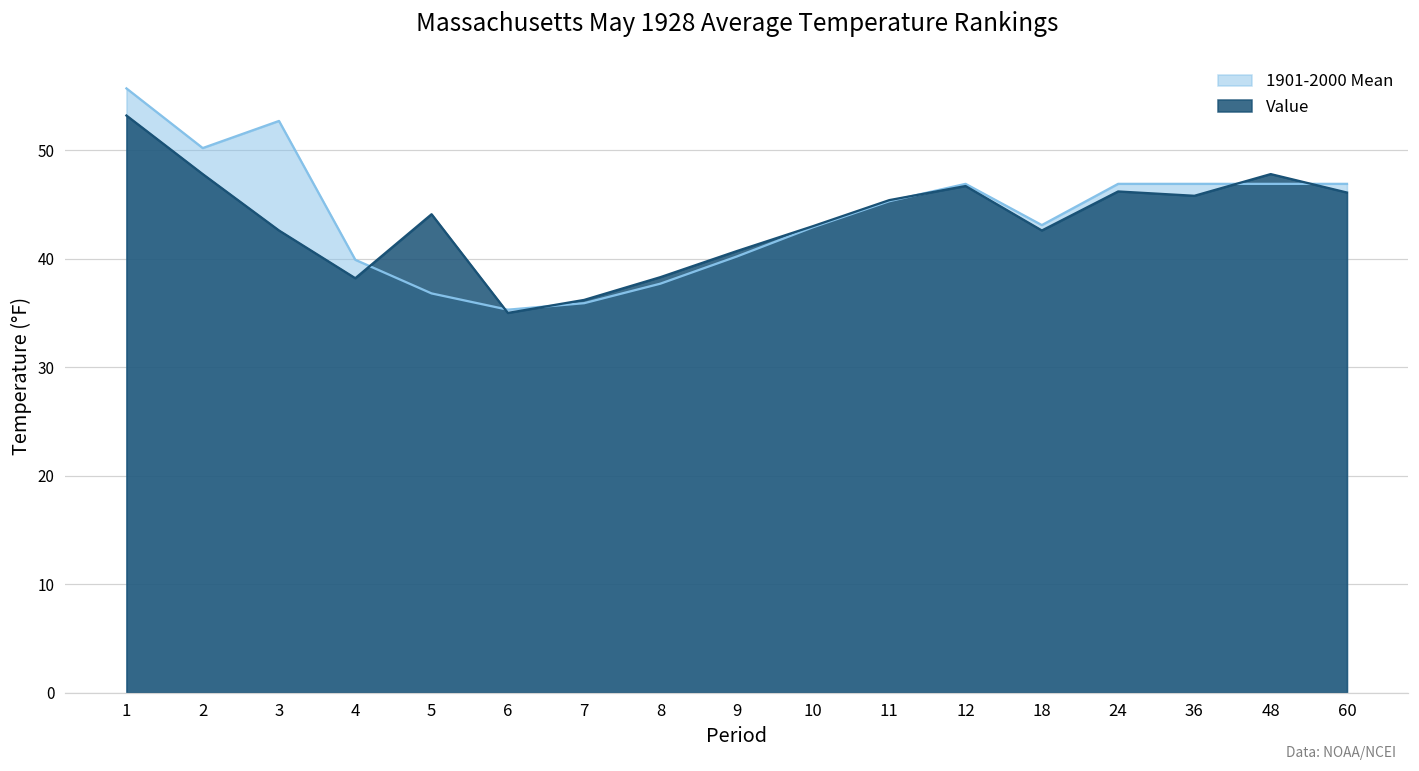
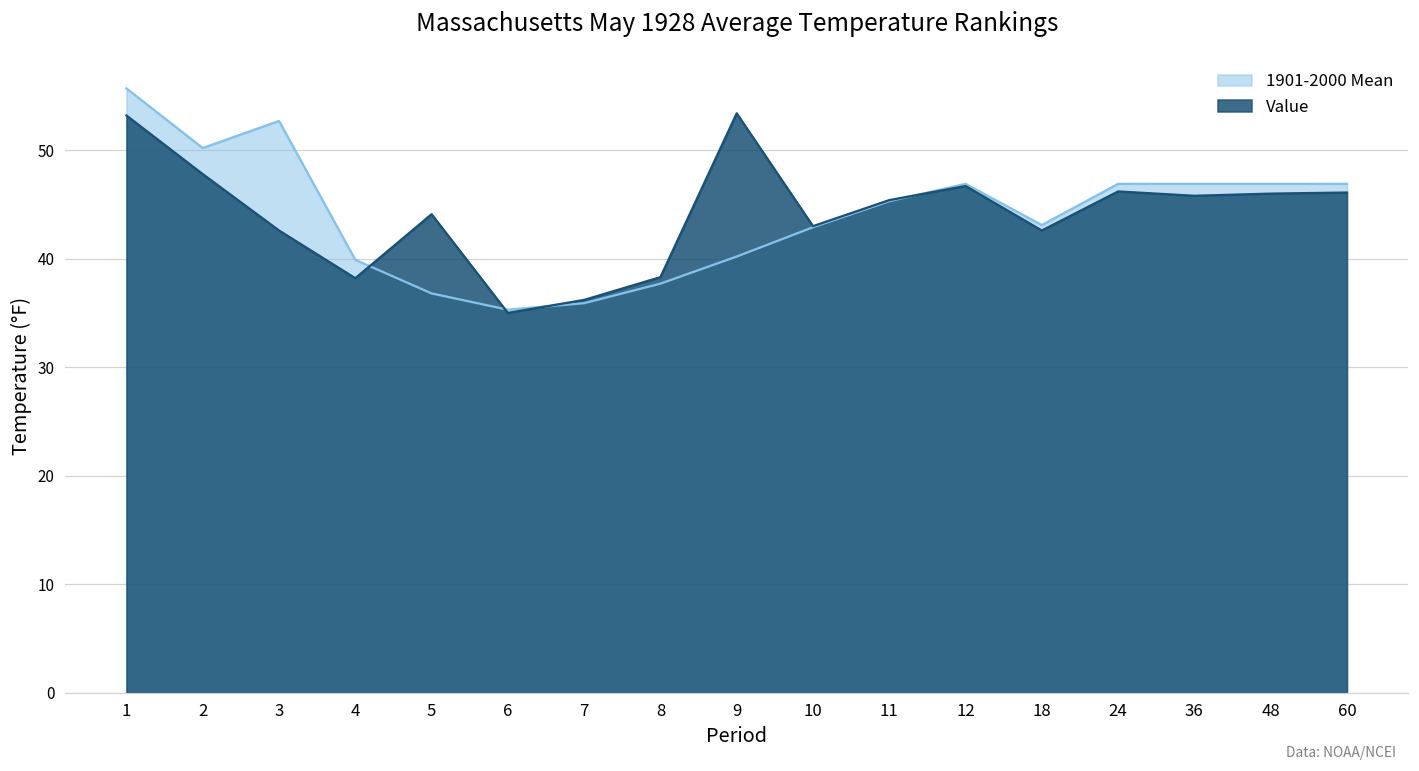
  {
    "1901-2000 Mean": {
      "1": 56,
      "2": 50,
      "3": 53,
      "4": 40,
      "5": 37,
      "6": 35,
      "7": 36,
      "8": 38,
      "9": 40,
      "18": 43,
      "24": 47,
      "36": 47,
      "48": 47,
      "60": 47
    },
    "Value": {
      "1": 53,
      "2": 48,
      "3": 43,
      "4": 38,
      "5": 44,
      "6": 35,
      "7": 36,
      "8": 38,
-     "9": 41,
+     "9": 53,
      "18": 43,
      "24": 46,
      "36": 46,
-     "48": 48,
+     "48": 46,
      "60": 46
    }
  }
